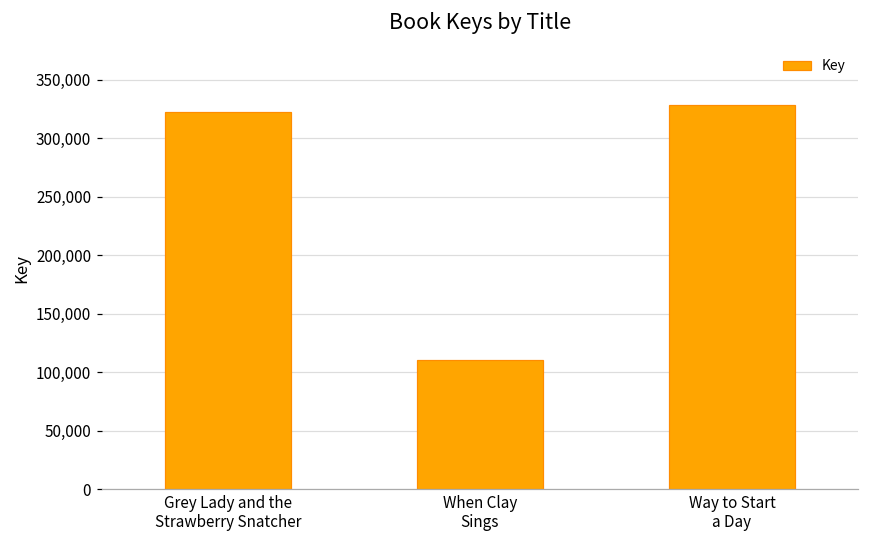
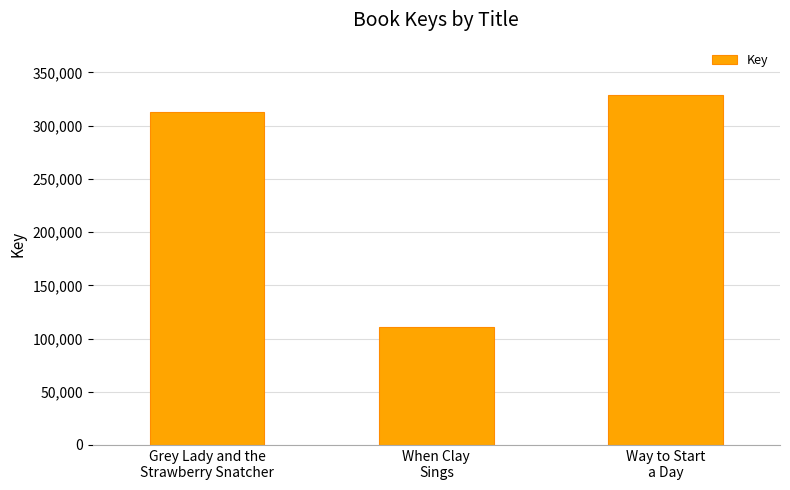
  {
-   "Grey Lady and the Strawberry Snatcher": "322,000",
+   "Grey Lady and the Strawberry Snatcher": "312,000",
    "When Clay Sings": "110,000",
    "Way to Start a Day": "329,000"
  }
